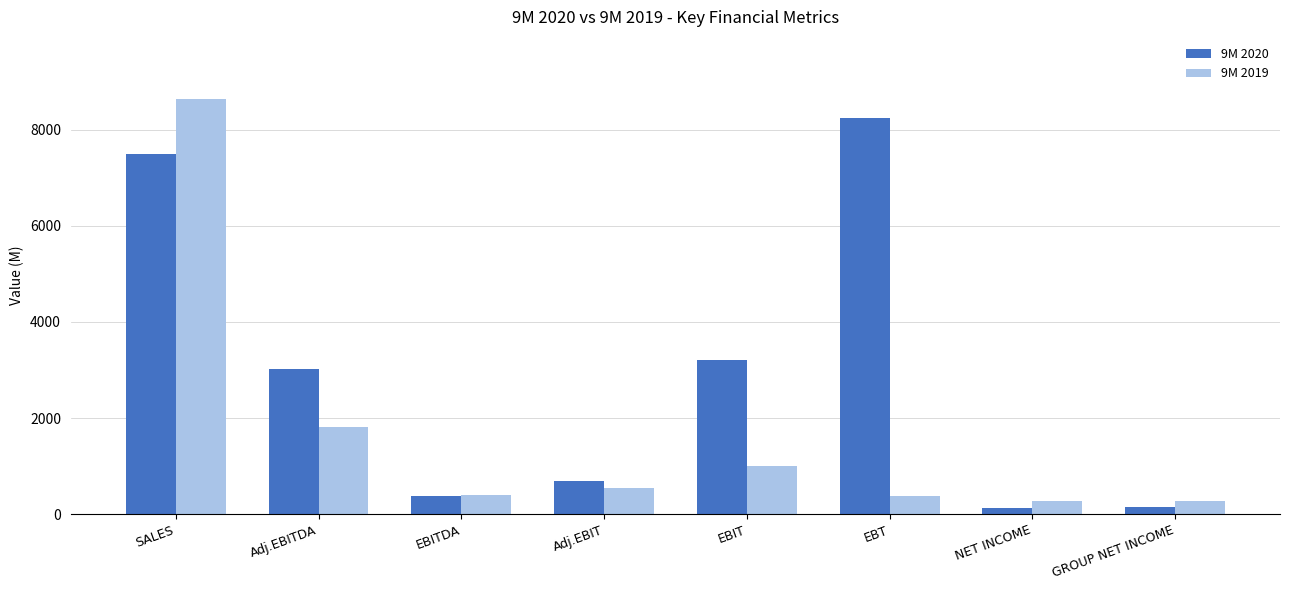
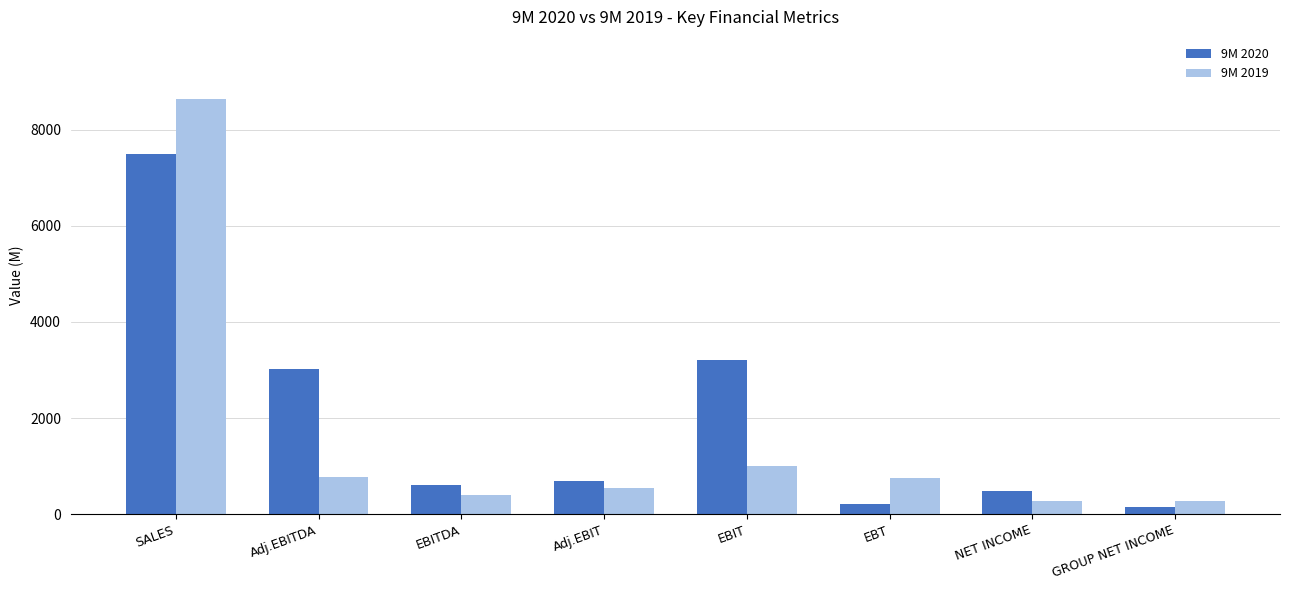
  {
    "9M 2020": {
      "SALES": 7500,
      "Adj.EBITDA": 3000,
-     "EBITDA": 400,
+     "EBITDA": 600,
      "Adj.EBIT": 700,
      "EBIT": 3200,
-     "EBT": 8200,
-     "NET INCOME": 100,
+     "EBT": 200,
+     "NET INCOME": 500,
      "GROUP NET INCOME": 100
    },
    "9M 2019": {
      "SALES": 8600,
-     "Adj.EBITDA": 1800,
+     "Adj.EBITDA": 800,
      "EBITDA": 400,
      "Adj.EBIT": 500,
      "EBIT": 1000,
-     "EBT": 400,
+     "EBT": 800,
      "NET INCOME": 300,
      "GROUP NET INCOME": 300
    }
  }
